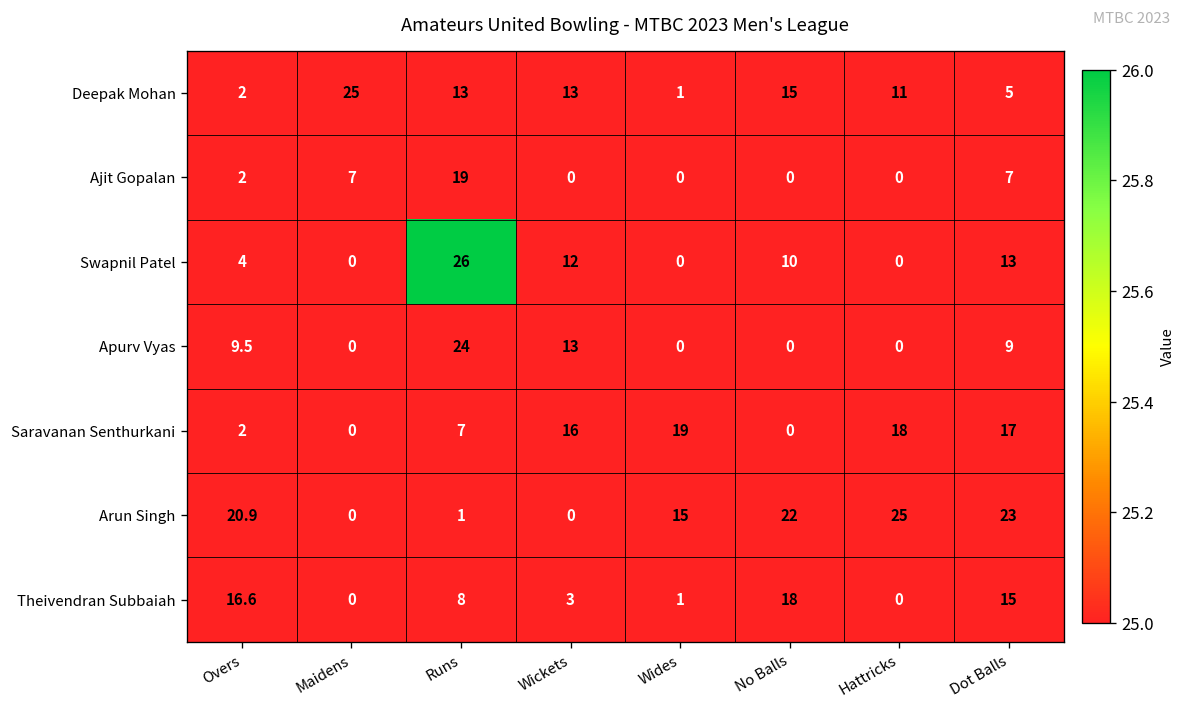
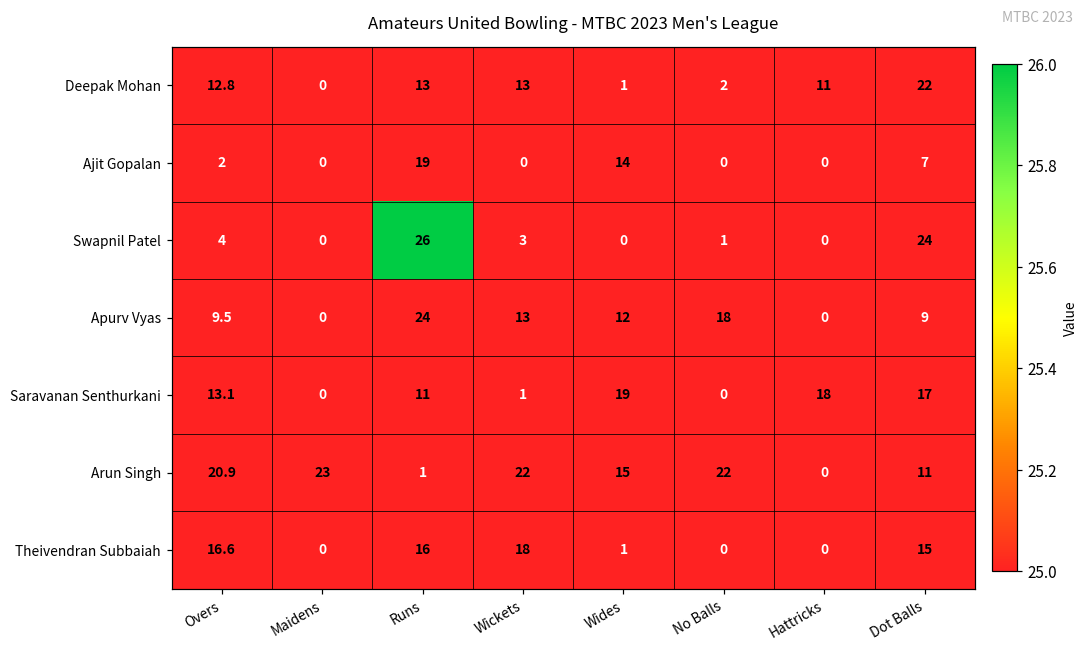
  {
    "Deepak Mohan": {
-     "Overs": 2,
-     "Maidens": 25,
+     "Overs": 12.8,
+     "Maidens": 0,
      "Runs": 13,
      "Wickets": 13,
      "Wides": 1,
-     "No Balls": 15,
+     "No Balls": 2,
      "Hattricks": 11,
-     "Dot Balls": 5
+     "Dot Balls": 22
    },
    "Ajit Gopalan": {
      "Overs": 2,
-     "Maidens": 7,
+     "Maidens": 0,
      "Runs": 19,
      "Wickets": 0,
-     "Wides": 0,
+     "Wides": 14,
      "No Balls": 0,
      "Hattricks": 0,
      "Dot Balls": 7
    },
    "Swapnil Patel": {
      "Overs": 4,
      "Maidens": 0,
      "Runs": 26,
-     "Wickets": 12,
+     "Wickets": 3,
      "Wides": 0,
-     "No Balls": 10,
+     "No Balls": 1,
      "Hattricks": 0,
-     "Dot Balls": 13
+     "Dot Balls": 24
    },
    "Apurv Vyas": {
      "Overs": 9.5,
      "Maidens": 0,
      "Runs": 24,
      "Wickets": 13,
-     "Wides": 0,
-     "No Balls": 0,
+     "Wides": 12,
+     "No Balls": 18,
      "Hattricks": 0,
      "Dot Balls": 9
    },
    "Saravanan Senthurkani": {
-     "Overs": 2,
+     "Overs": 13.1,
      "Maidens": 0,
-     "Runs": 7,
-     "Wickets": 16,
+     "Runs": 11,
+     "Wickets": 1,
      "Wides": 19,
      "No Balls": 0,
      "Hattricks": 18,
      "Dot Balls": 17
    },
    "Arun Singh": {
      "Overs": 20.9,
-     "Maidens": 0,
+     "Maidens": 23,
      "Runs": 1,
-     "Wickets": 0,
+     "Wickets": 22,
      "Wides": 15,
      "No Balls": 22,
-     "Hattricks": 25,
-     "Dot Balls": 23
+     "Hattricks": 0,
+     "Dot Balls": 11
    },
    "Theivendran Subbaiah": {
      "Overs": 16.6,
      "Maidens": 0,
-     "Runs": 8,
-     "Wickets": 3,
+     "Runs": 16,
+     "Wickets": 18,
      "Wides": 1,
-     "No Balls": 18,
+     "No Balls": 0,
      "Hattricks": 0,
      "Dot Balls": 15
    }
  }
